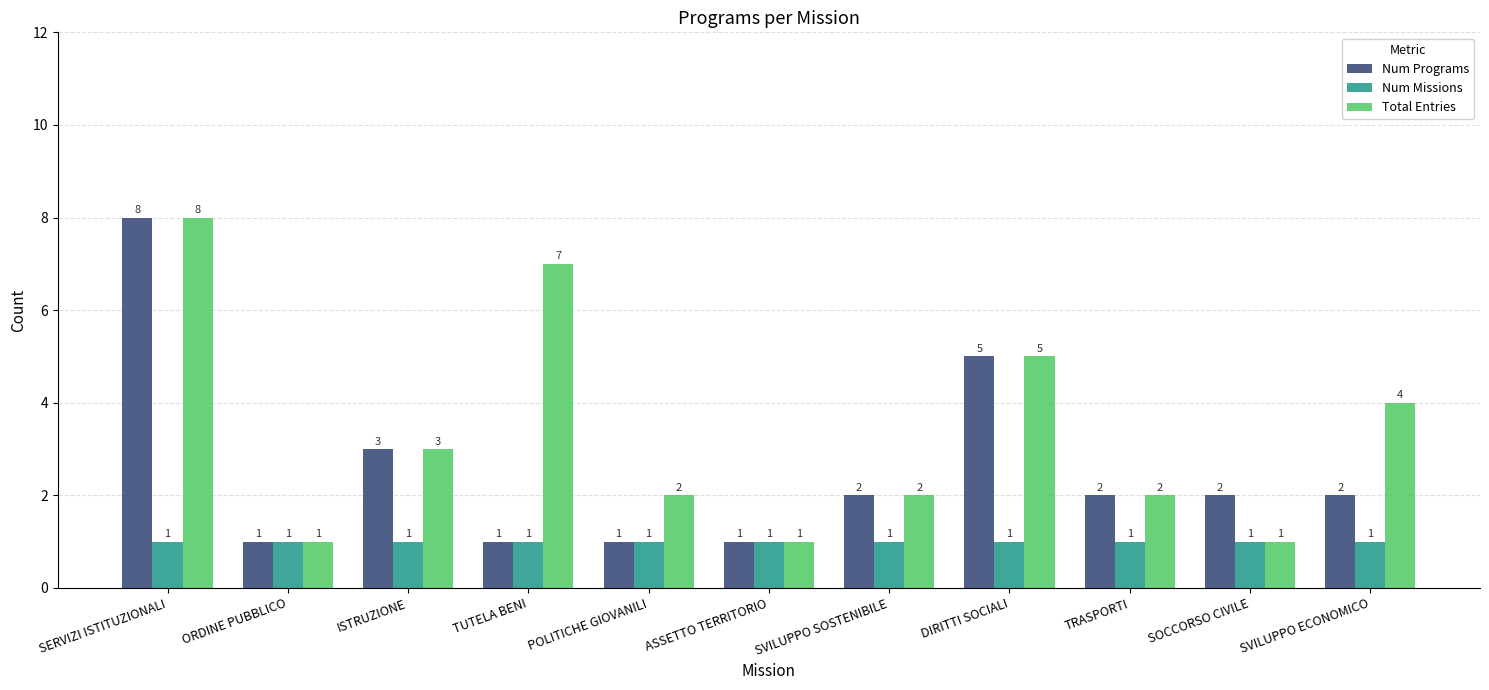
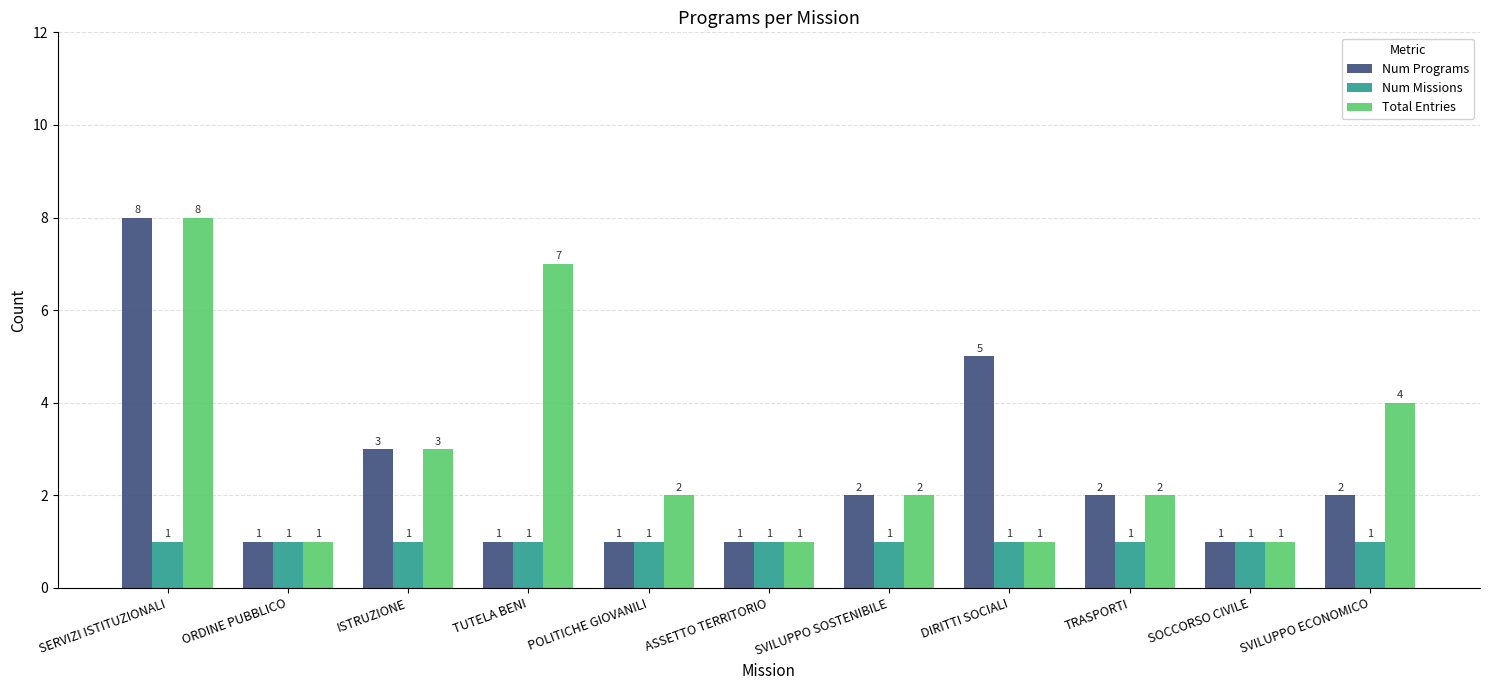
  {
    "Num Programs": {
      "SERVIZI ISTITUZIONALI": 8,
      "ORDINE PUBBLICO": 1,
      "ISTRUZIONE": 3,
      "TUTELA BENI": 1,
      "POLITICHE GIOVANILI": 1,
      "ASSETTO TERRITORIO": 1,
      "SVILUPPO SOSTENIBILE": 2,
      "DIRITTI SOCIALI": 5,
      "TRASPORTI": 2,
-     "SOCCORSO CIVILE": 2,
+     "SOCCORSO CIVILE": 1,
      "SVILUPPO ECONOMICO": 2
    },
    "Num Missions": {
      "SERVIZI ISTITUZIONALI": 1,
      "ORDINE PUBBLICO": 1,
      "ISTRUZIONE": 1,
      "TUTELA BENI": 1,
      "POLITICHE GIOVANILI": 1,
      "ASSETTO TERRITORIO": 1,
      "SVILUPPO SOSTENIBILE": 1,
      "DIRITTI SOCIALI": 1,
      "TRASPORTI": 1,
      "SOCCORSO CIVILE": 1,
      "SVILUPPO ECONOMICO": 1
    },
    "Total Entries": {
      "SERVIZI ISTITUZIONALI": 8,
      "ORDINE PUBBLICO": 1,
      "ISTRUZIONE": 3,
      "TUTELA BENI": 7,
      "POLITICHE GIOVANILI": 2,
      "ASSETTO TERRITORIO": 1,
      "SVILUPPO SOSTENIBILE": 2,
-     "DIRITTI SOCIALI": 5,
+     "DIRITTI SOCIALI": 1,
      "TRASPORTI": 2,
      "SOCCORSO CIVILE": 1,
      "SVILUPPO ECONOMICO": 4
    }
  }
